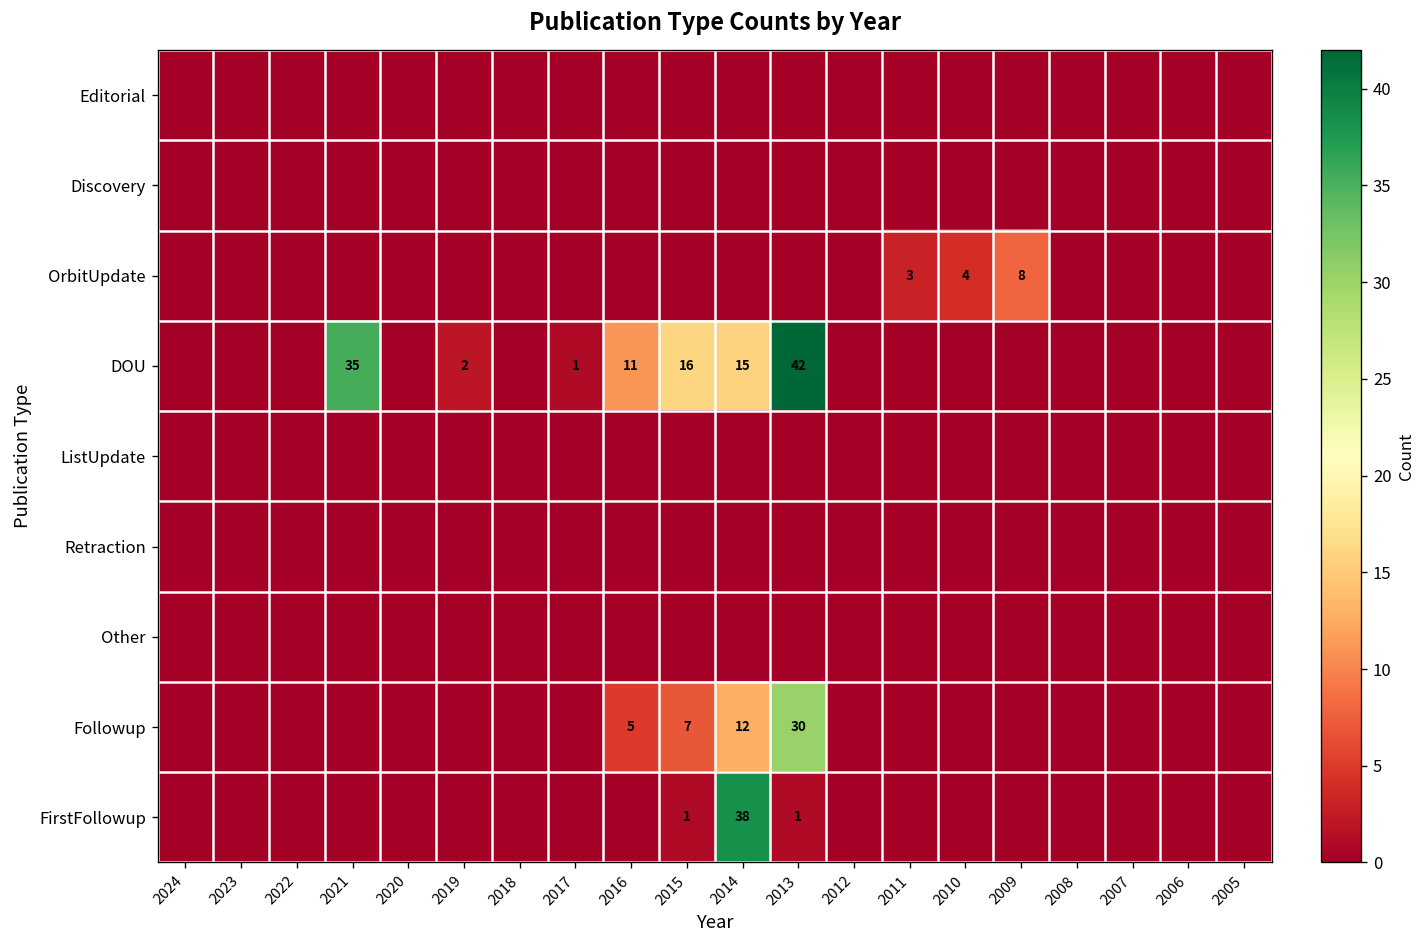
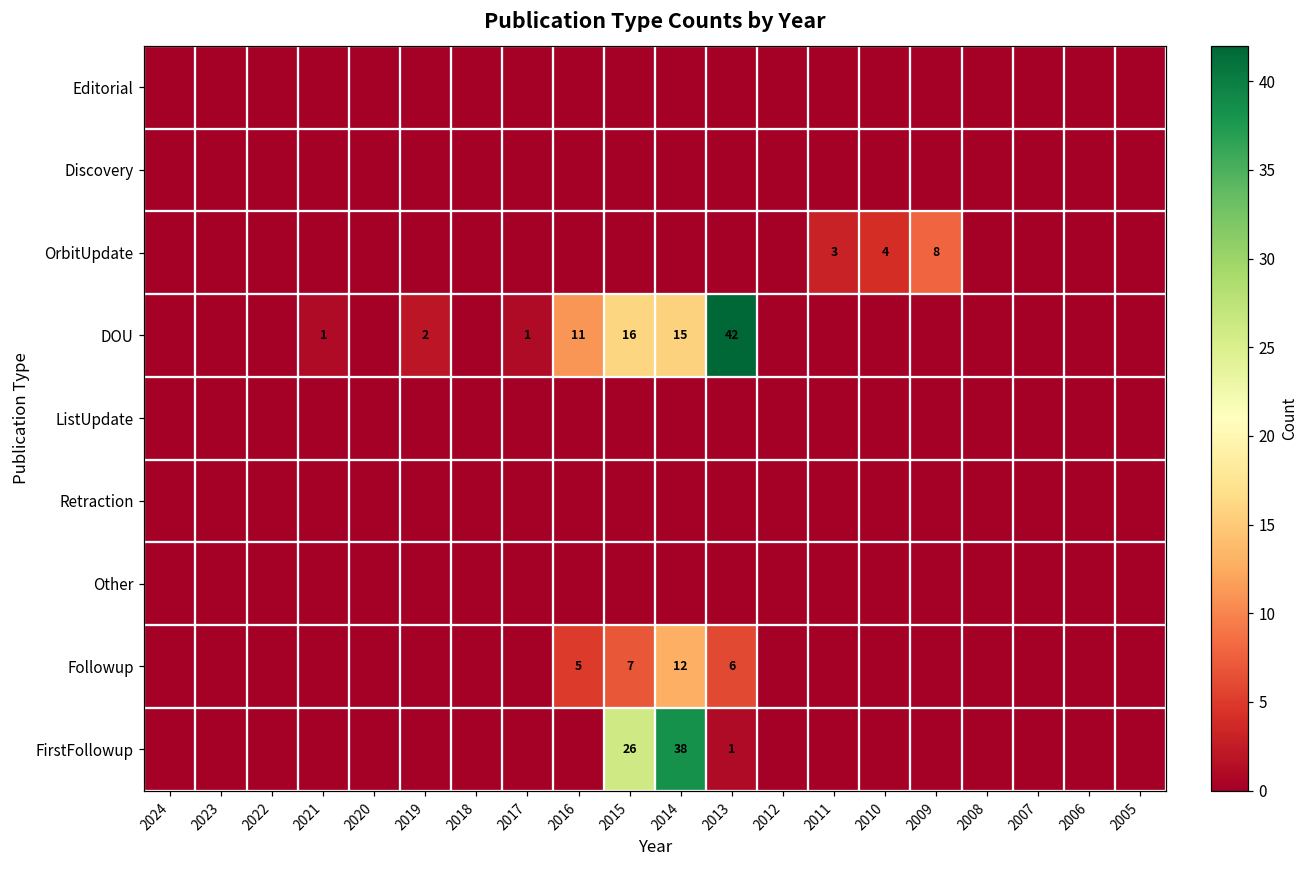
  {
    "OrbitUpdate": {
      "2011": 3,
      "2010": 4,
      "2009": 8
    },
    "DOU": {
-     "2021": 35,
+     "2021": 1,
      "2019": 2,
      "2017": 1,
      "2016": 11,
      "2015": 16,
      "2014": 15,
      "2013": 42
    },
    "Followup": {
      "2016": 5,
      "2015": 7,
      "2014": 12,
-     "2013": 30
+     "2013": 6
    },
    "FirstFollowup": {
-     "2015": 1,
+     "2015": 26,
      "2014": 38,
      "2013": 1
    }
  }
